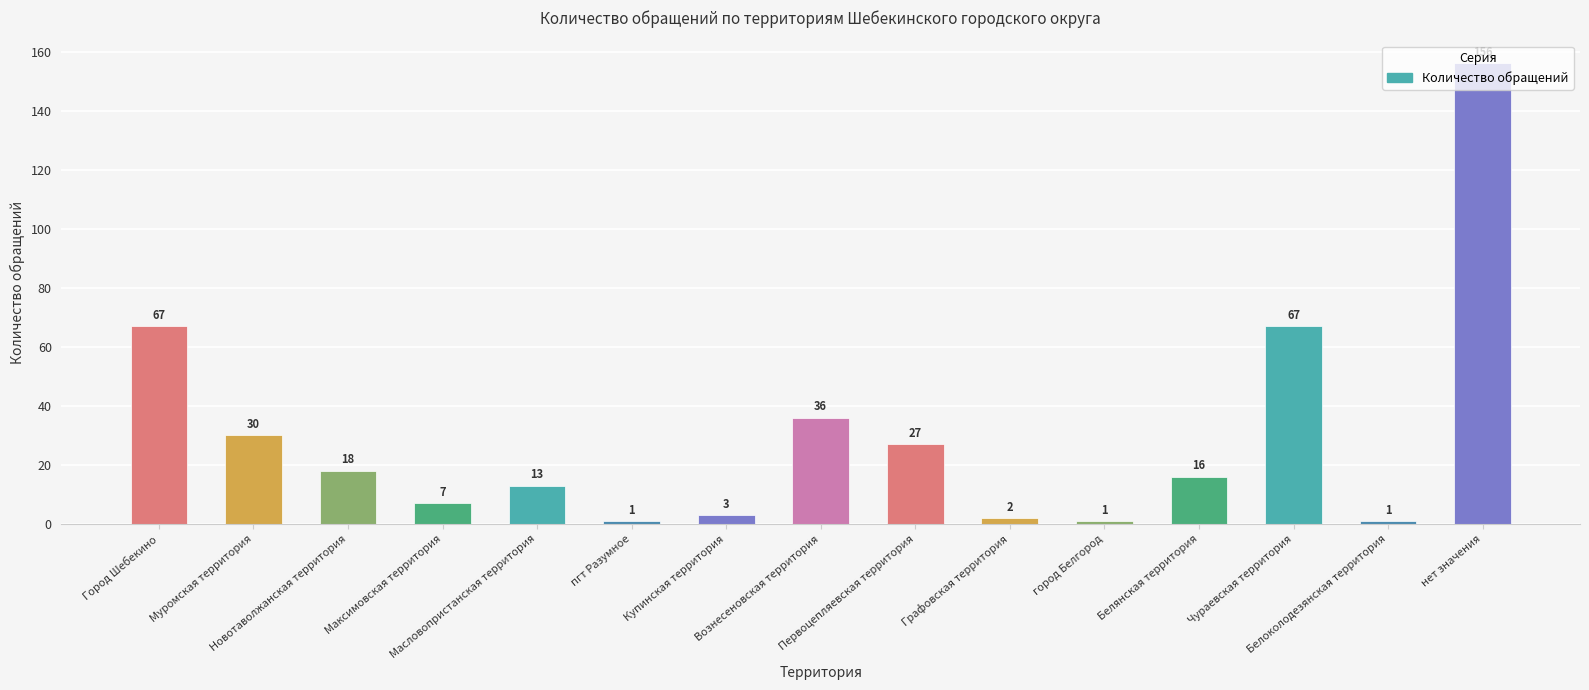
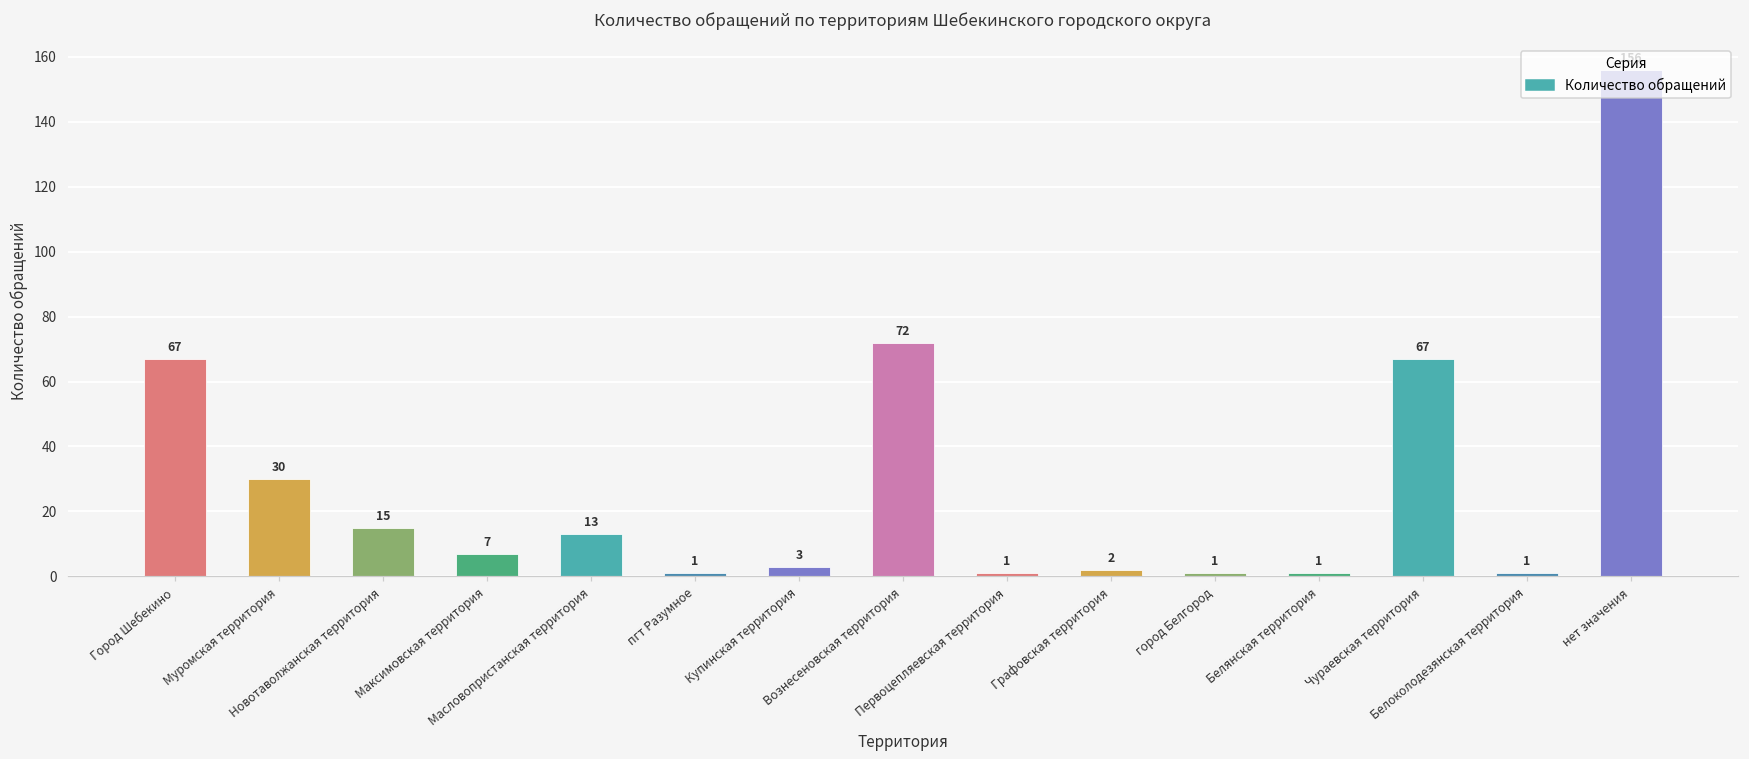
  {
    "Город Шебекино": 67,
    "Муромская территория": 30,
-   "Новотаволжанская территория": 18,
+   "Новотаволжанская территория": 15,
    "Максимовская территория": 7,
    "Масловопристанская территория": 13,
    "пгт Разумное": 1,
    "Купинская территория": 3,
-   "Вознесеновская территория": 36,
-   "Первоцепляевская территория": 27,
+   "Вознесеновская территория": 72,
+   "Первоцепляевская территория": 1,
    "Графовская территория": 2,
    "город Белгород": 1,
-   "Белянская территория": 16,
+   "Белянская территория": 1,
    "Чураевская территория": 67,
    "Белоколодезянская территория": 1
  }
